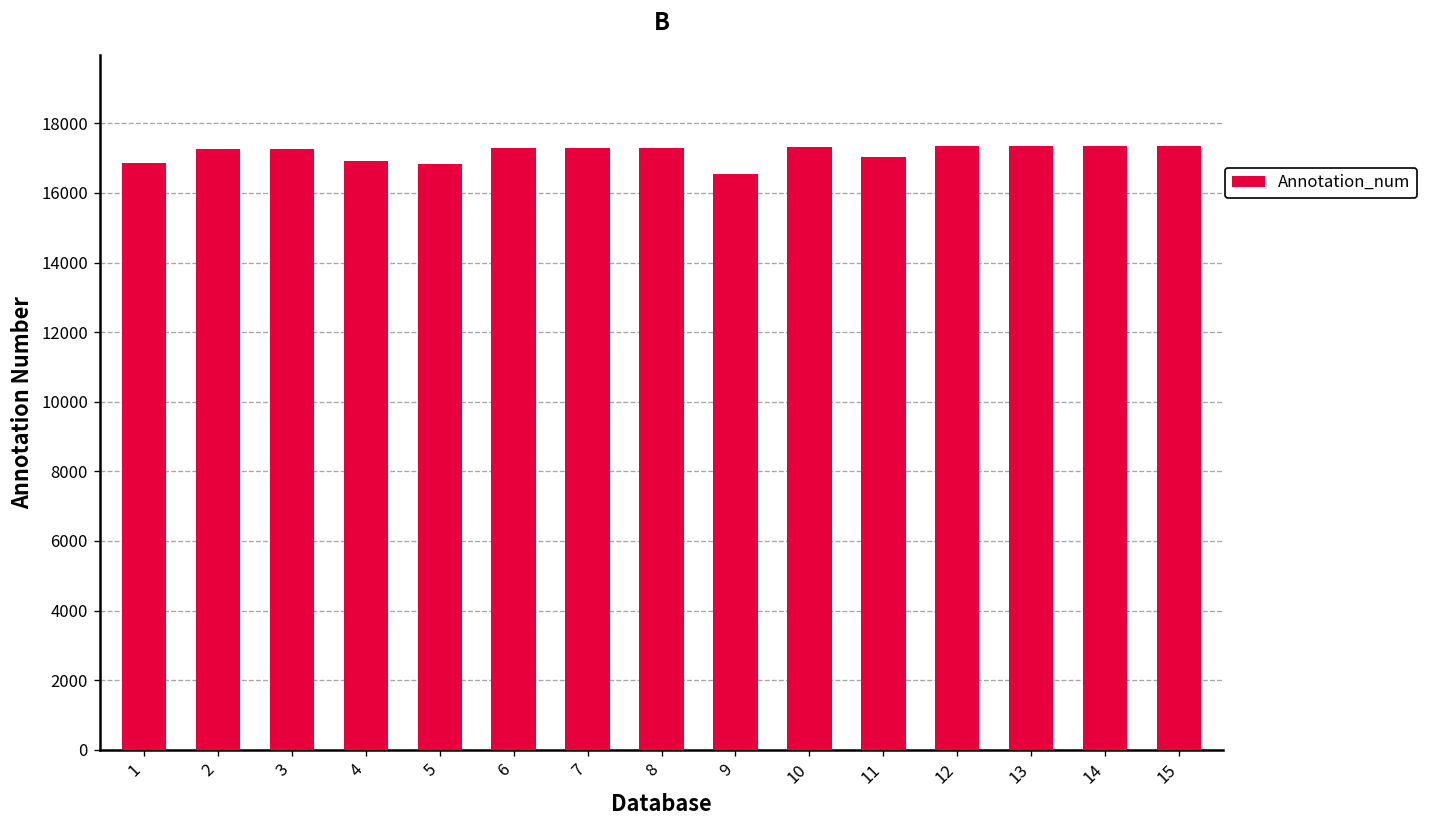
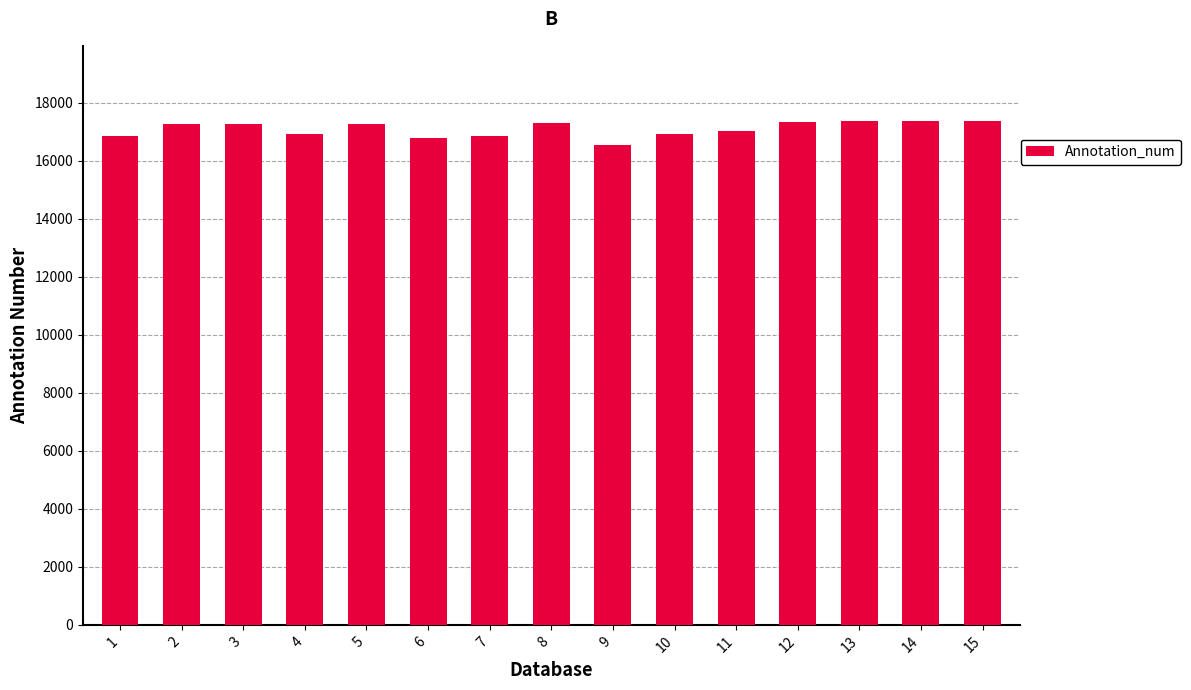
  {
    "1": 16900,
    "2": 17300,
    "3": 17300,
    "4": 16900,
-   "5": 16800,
-   "6": 17300,
-   "7": 17300,
+   "5": 17300,
+   "6": 16800,
+   "7": 16900,
    "8": 17300,
    "9": 16600,
-   "10": 17300,
+   "10": 16900,
    "11": 17000,
    "12": 17300,
    "13": 17400,
    "14": 17400,
    "15": 17400
  }
